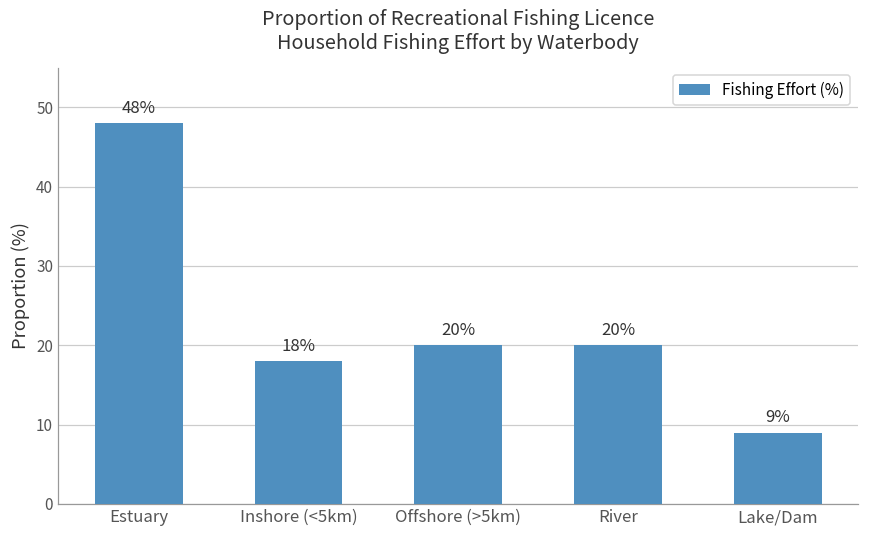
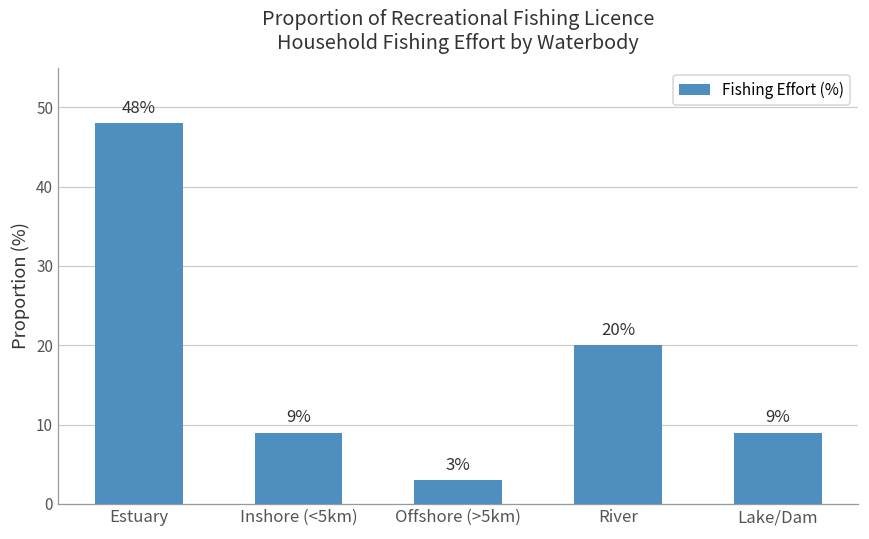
  {
    "Estuary": "48%",
-   "Inshore (<5km)": "18%",
-   "Offshore (>5km)": "20%",
+   "Inshore (<5km)": "9%",
+   "Offshore (>5km)": "3%",
    "River": "20%",
    "Lake/Dam": "9%"
  }
